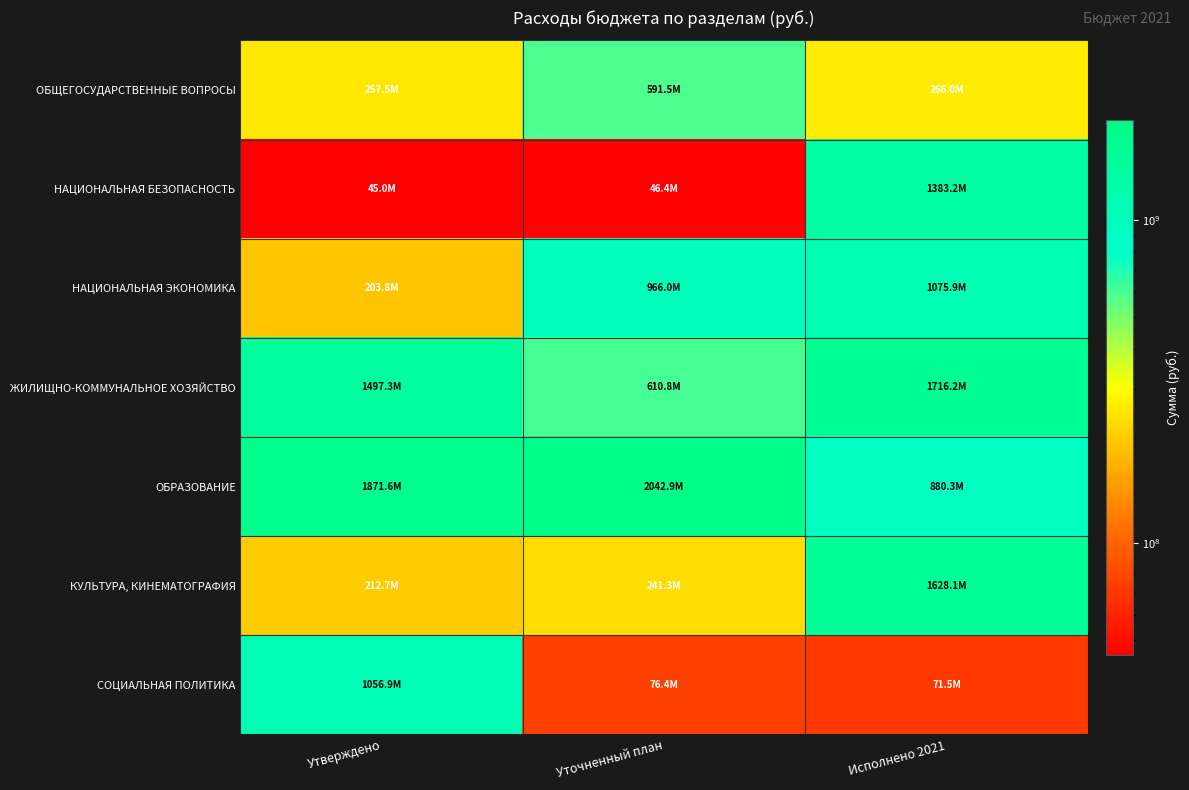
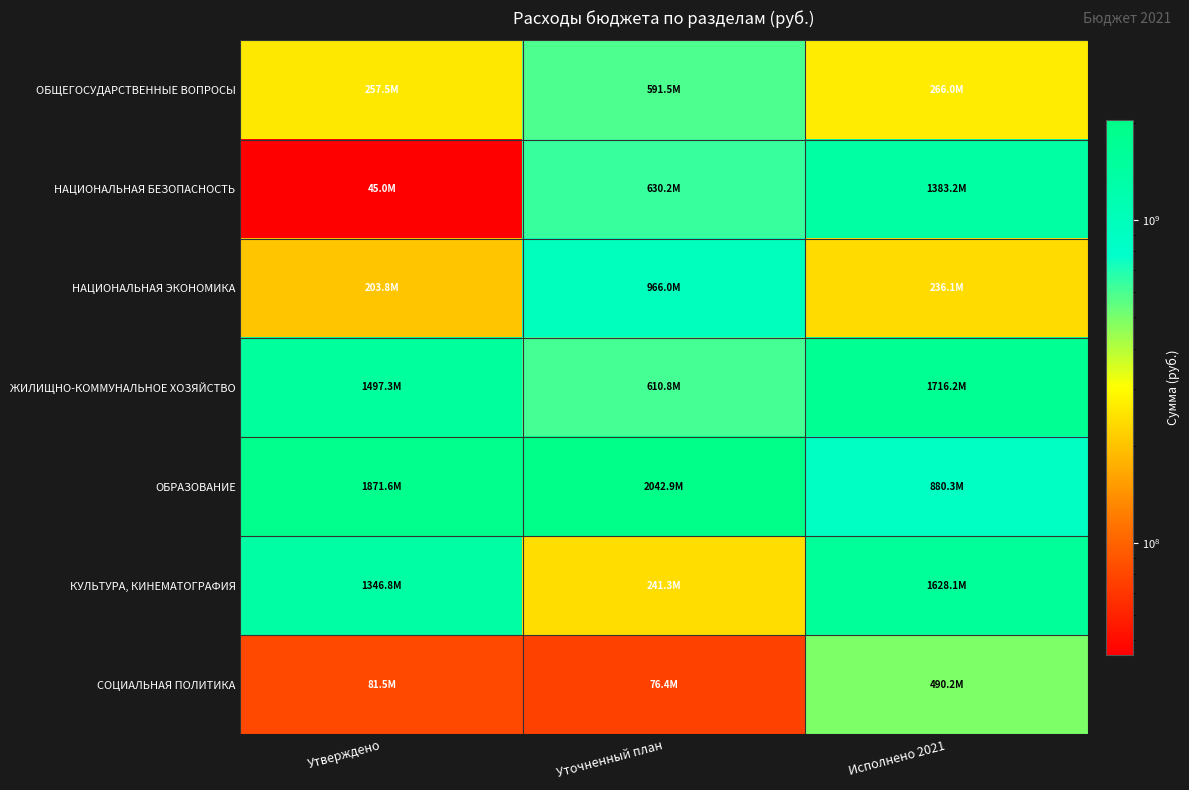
  {
    "ОБЩЕГОСУДАРСТВЕННЫЕ ВОПРОСЫ": {
      "Утверждено": "257.5M",
      "Уточненный план": "591.5M",
      "Исполнено 2021": "266.0M"
    },
    "НАЦИОНАЛЬНАЯ БЕЗОПАСНОСТЬ": {
      "Утверждено": "45.0M",
-     "Уточненный план": "46.4M",
+     "Уточненный план": "630.2M",
      "Исполнено 2021": "1383.2M"
    },
    "НАЦИОНАЛЬНАЯ ЭКОНОМИКА": {
      "Утверждено": "203.8M",
      "Уточненный план": "966.0M",
-     "Исполнено 2021": "1075.9M"
+     "Исполнено 2021": "236.1M"
    },
    "ЖИЛИЩНО-КОММУНАЛЬНОЕ ХОЗЯЙСТВО": {
      "Утверждено": "1497.3M",
      "Уточненный план": "610.8M",
      "Исполнено 2021": "1716.2M"
    },
    "ОБРАЗОВАНИЕ": {
      "Утверждено": "1871.6M",
      "Уточненный план": "2042.9M",
      "Исполнено 2021": "880.3M"
    },
    "КУЛЬТУРА, КИНЕМАТОГРАФИЯ": {
-     "Утверждено": "212.7M",
+     "Утверждено": "1346.8M",
      "Уточненный план": "241.3M",
      "Исполнено 2021": "1628.1M"
    },
    "СОЦИАЛЬНАЯ ПОЛИТИКА": {
-     "Утверждено": "1056.9M",
+     "Утверждено": "81.5M",
      "Уточненный план": "76.4M",
-     "Исполнено 2021": "71.5M"
+     "Исполнено 2021": "490.2M"
    }
  }
